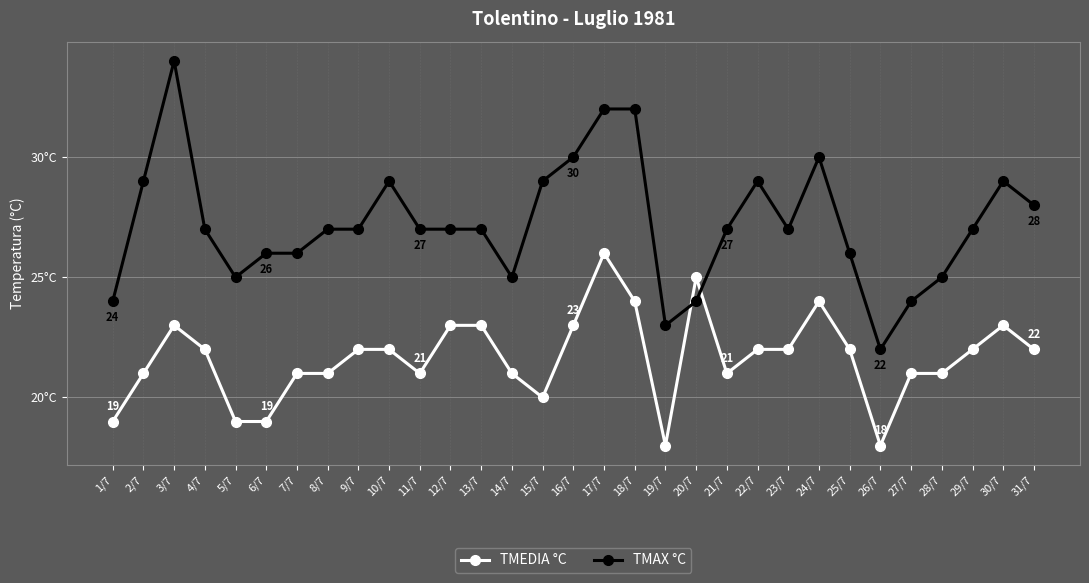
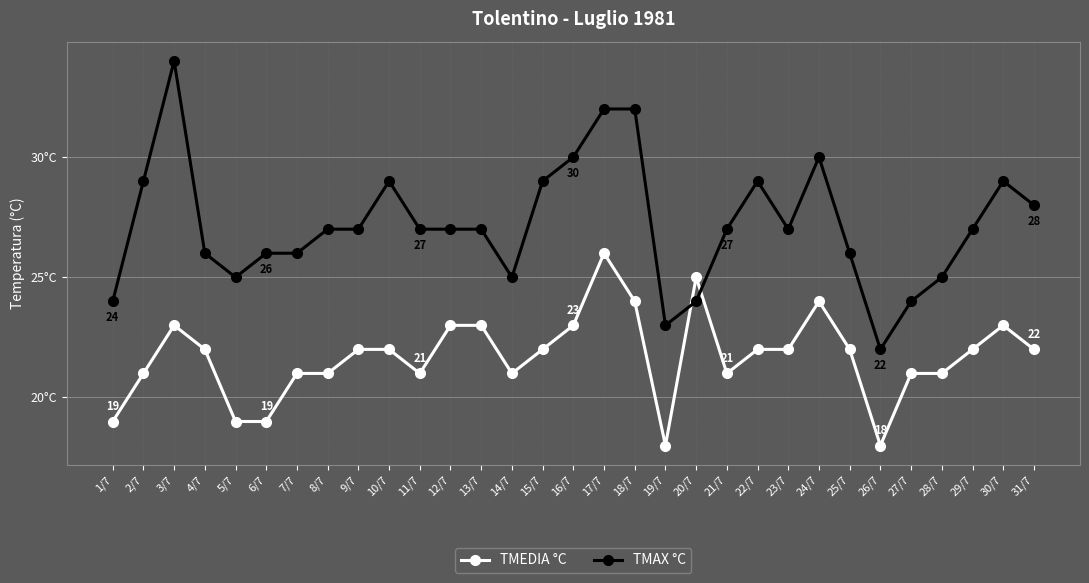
  {
    "TMEDIA °C": {
      "2/7": "21°C",
      "3/7": "23°C",
      "4/7": "22°C",
      "7/7": "21°C",
      "8/7": "21°C",
      "9/7": "22°C",
      "10/7": "22°C",
      "12/7": "23°C",
      "13/7": "23°C",
      "14/7": "21°C",
-     "15/7": "20°C",
+     "15/7": "22°C",
      "17/7": "26°C",
      "18/7": "24°C",
      "19/7": "18°C",
      "20/7": "25°C",
      "22/7": "22°C",
      "23/7": "22°C",
      "24/7": "24°C",
      "27/7": "21°C",
      "28/7": "21°C",
      "29/7": "22°C",
      "30/7": "23°C"
    },
    "TMAX °C": {
      "2/7": "29°C",
      "3/7": "34°C",
-     "4/7": "27°C",
+     "4/7": "26°C",
      "5/7": "25°C",
      "8/7": "27°C",
      "9/7": "27°C",
      "10/7": "29°C",
      "13/7": "27°C",
      "14/7": "25°C",
      "15/7": "29°C",
      "17/7": "32°C",
      "18/7": "32°C",
      "19/7": "23°C",
      "20/7": "24°C",
      "22/7": "29°C",
      "23/7": "27°C",
      "24/7": "30°C",
      "25/7": "26°C",
      "27/7": "24°C",
      "28/7": "25°C",
      "29/7": "27°C",
      "30/7": "29°C"
    }
  }
